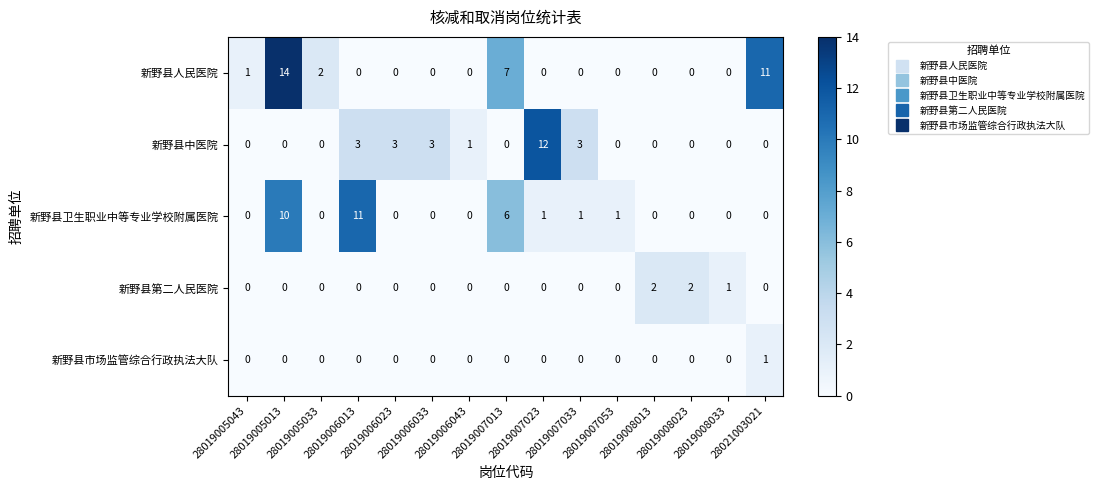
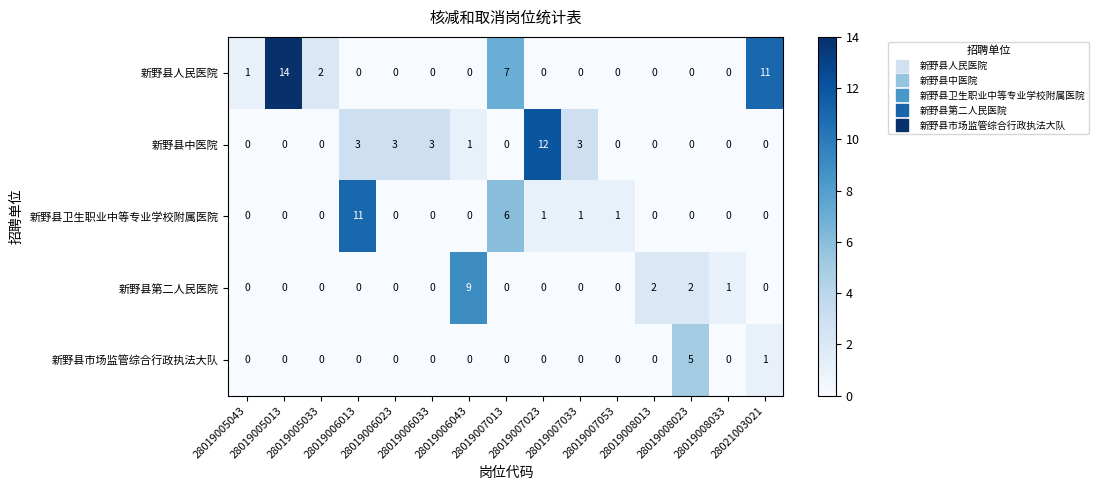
  {
    "新野县人民医院": {
      "28019005043": 1,
      "28019005013": 14,
      "28019005033": 2,
      "28019006013": 0,
      "28019006023": 0,
      "28019006033": 0,
      "28019006043": 0,
      "28019007013": 7,
      "28019007023": 0,
      "28019007033": 0,
      "28019007053": 0,
      "28019008013": 0,
      "28019008023": 0,
      "28019008033": 0,
      "28021003021": 11
    },
    "新野县中医院": {
      "28019005043": 0,
      "28019005013": 0,
      "28019005033": 0,
      "28019006013": 3,
      "28019006023": 3,
      "28019006033": 3,
      "28019006043": 1,
      "28019007013": 0,
      "28019007023": 12,
      "28019007033": 3,
      "28019007053": 0,
      "28019008013": 0,
      "28019008023": 0,
      "28019008033": 0,
      "28021003021": 0
    },
    "新野县卫生职业中等专业学校附属医院": {
      "28019005043": 0,
-     "28019005013": 10,
+     "28019005013": 0,
      "28019005033": 0,
      "28019006013": 11,
      "28019006023": 0,
      "28019006033": 0,
      "28019006043": 0,
      "28019007013": 6,
      "28019007023": 1,
      "28019007033": 1,
      "28019007053": 1,
      "28019008013": 0,
      "28019008023": 0,
      "28019008033": 0,
      "28021003021": 0
    },
    "新野县第二人民医院": {
      "28019005043": 0,
      "28019005013": 0,
      "28019005033": 0,
      "28019006013": 0,
      "28019006023": 0,
      "28019006033": 0,
-     "28019006043": 0,
+     "28019006043": 9,
      "28019007013": 0,
      "28019007023": 0,
      "28019007033": 0,
      "28019007053": 0,
      "28019008013": 2,
      "28019008023": 2,
      "28019008033": 1,
      "28021003021": 0
    },
    "新野县市场监管综合行政执法大队": {
      "28019005043": 0,
      "28019005013": 0,
      "28019005033": 0,
      "28019006013": 0,
      "28019006023": 0,
      "28019006033": 0,
      "28019006043": 0,
      "28019007013": 0,
      "28019007023": 0,
      "28019007033": 0,
      "28019007053": 0,
      "28019008013": 0,
-     "28019008023": 0,
+     "28019008023": 5,
      "28019008033": 0,
      "28021003021": 1
    }
  }
